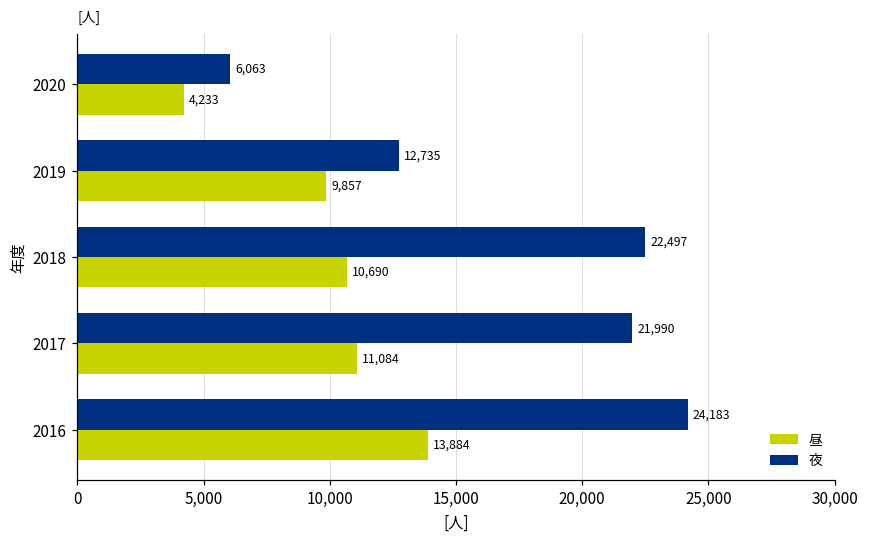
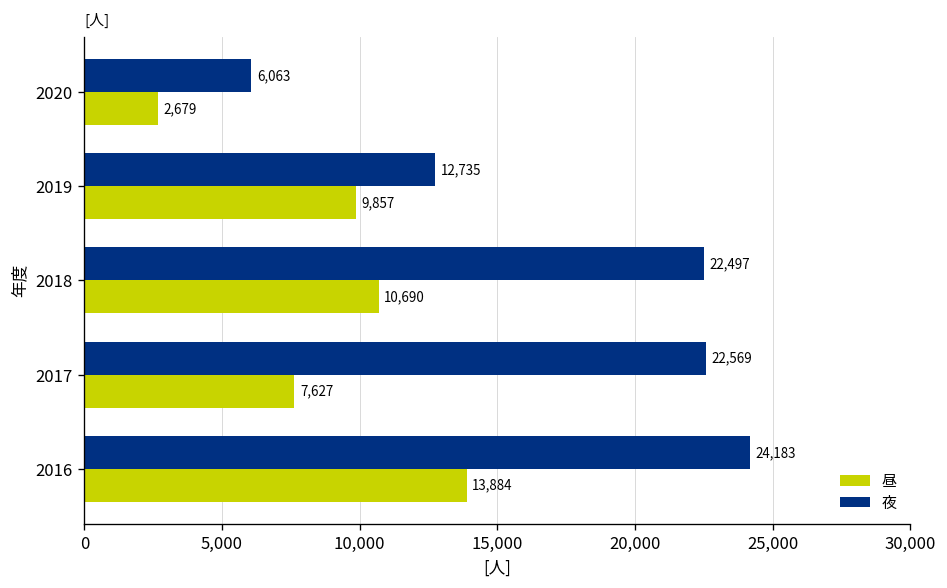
  {
    "昼": {
-     "2020": "4,233",
+     "2020": "2,679",
      "2019": "9,857",
      "2018": "10,690",
-     "2017": "11,084",
+     "2017": "7,627",
      "2016": "13,884"
    },
    "夜": {
      "2020": "6,063",
      "2019": "12,735",
      "2018": "22,497",
-     "2017": "21,990",
+     "2017": "22,569",
      "2016": "24,183"
    }
  }
